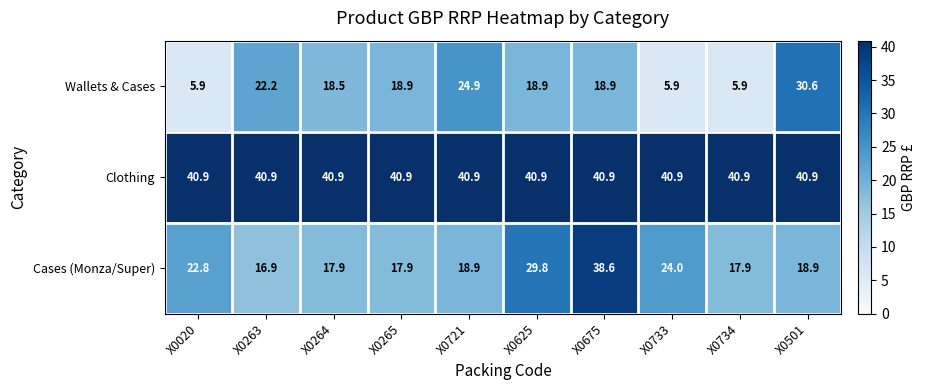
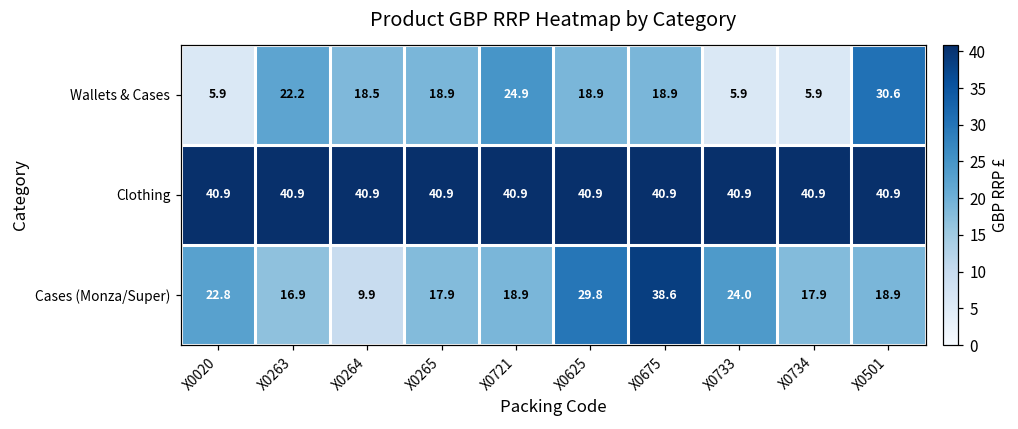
  {
    "Wallets & Cases": {
      "X0020": 5.9,
      "X0263": 22.2,
      "X0264": 18.5,
      "X0265": 18.9,
      "X0721": 24.9,
      "X0625": 18.9,
      "X0675": 18.9,
      "X0733": 5.9,
      "X0734": 5.9,
      "X0501": 30.6
    },
    "Clothing": {
      "X0020": 40.9,
      "X0263": 40.9,
      "X0264": 40.9,
      "X0265": 40.9,
      "X0721": 40.9,
      "X0625": 40.9,
      "X0675": 40.9,
      "X0733": 40.9,
      "X0734": 40.9,
      "X0501": 40.9
    },
    "Cases (Monza/Super)": {
      "X0020": 22.8,
      "X0263": 16.9,
-     "X0264": 17.9,
+     "X0264": 9.9,
      "X0265": 17.9,
      "X0721": 18.9,
      "X0625": 29.8,
      "X0675": 38.6,
      "X0733": 24.0,
      "X0734": 17.9,
      "X0501": 18.9
    }
  }
